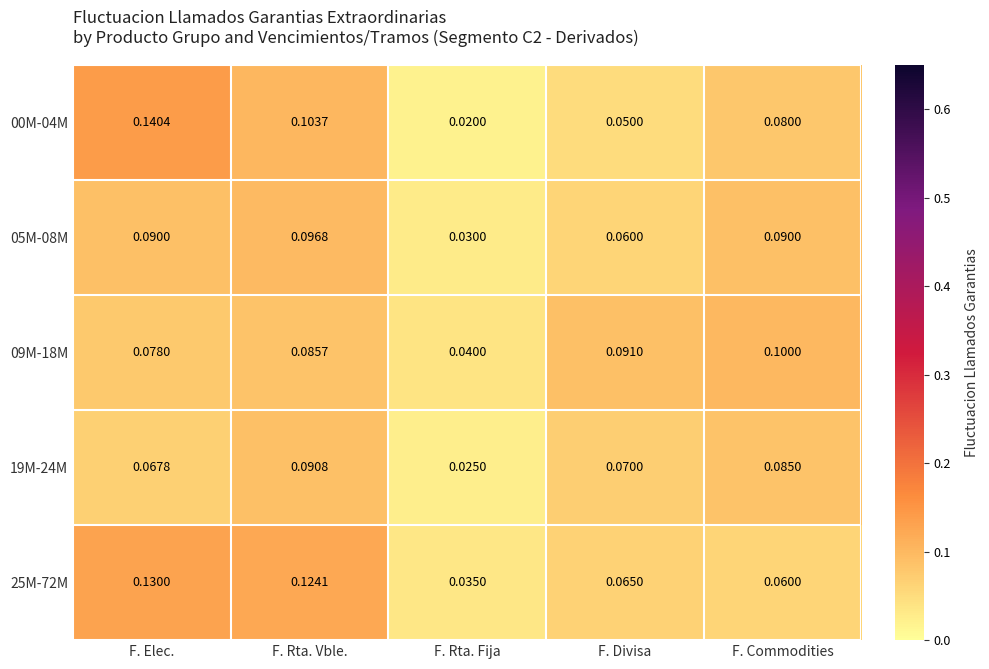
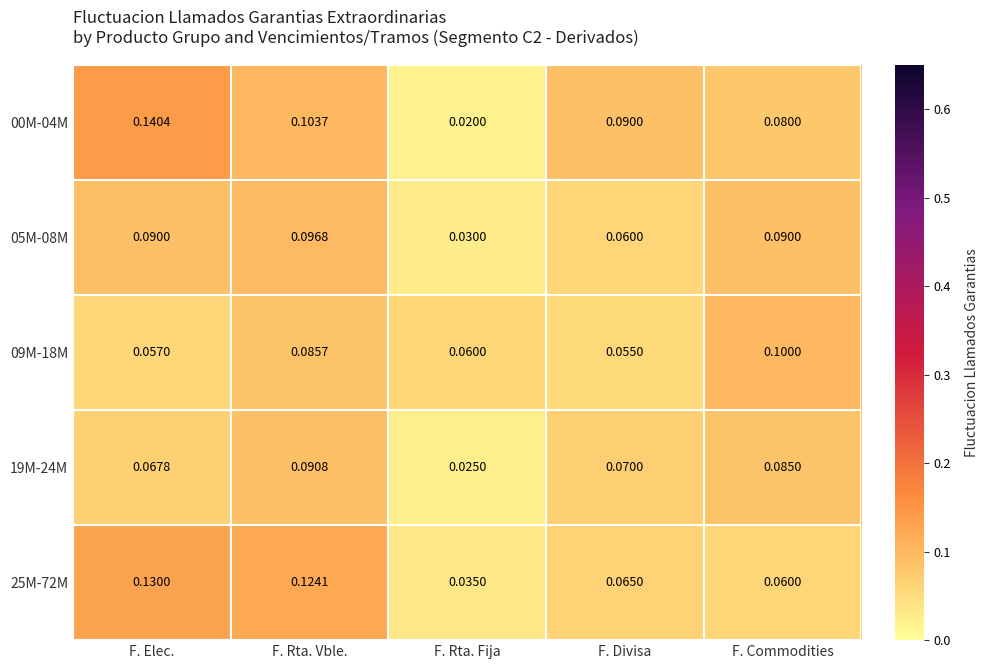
  {
    "00M-04M": {
      "F. Elec.": 0.1404,
      "F. Rta. Vble.": 0.1037,
      "F. Rta. Fija": 0.0200,
-     "F. Divisa": 0.0500,
+     "F. Divisa": 0.0900,
      "F. Commodities": 0.0800
    },
    "05M-08M": {
      "F. Elec.": 0.0900,
      "F. Rta. Vble.": 0.0968,
      "F. Rta. Fija": 0.0300,
      "F. Divisa": 0.0600,
      "F. Commodities": 0.0900
    },
    "09M-18M": {
-     "F. Elec.": 0.0780,
+     "F. Elec.": 0.0570,
      "F. Rta. Vble.": 0.0857,
-     "F. Rta. Fija": 0.0400,
-     "F. Divisa": 0.0910,
+     "F. Rta. Fija": 0.0600,
+     "F. Divisa": 0.0550,
      "F. Commodities": 0.1000
    },
    "19M-24M": {
      "F. Elec.": 0.0678,
      "F. Rta. Vble.": 0.0908,
      "F. Rta. Fija": 0.0250,
      "F. Divisa": 0.0700,
      "F. Commodities": 0.0850
    },
    "25M-72M": {
      "F. Elec.": 0.1300,
      "F. Rta. Vble.": 0.1241,
      "F. Rta. Fija": 0.0350,
      "F. Divisa": 0.0650,
      "F. Commodities": 0.0600
    }
  }
